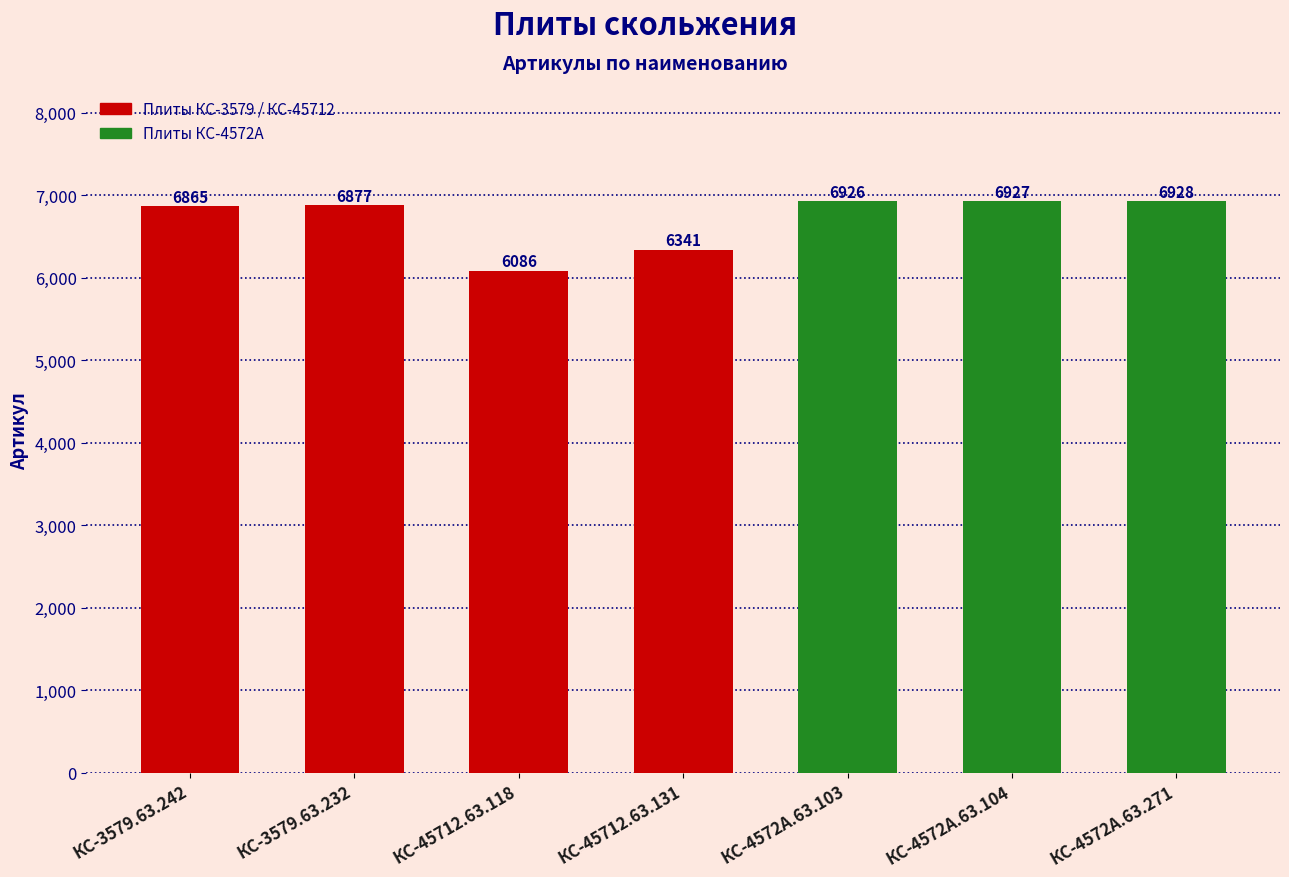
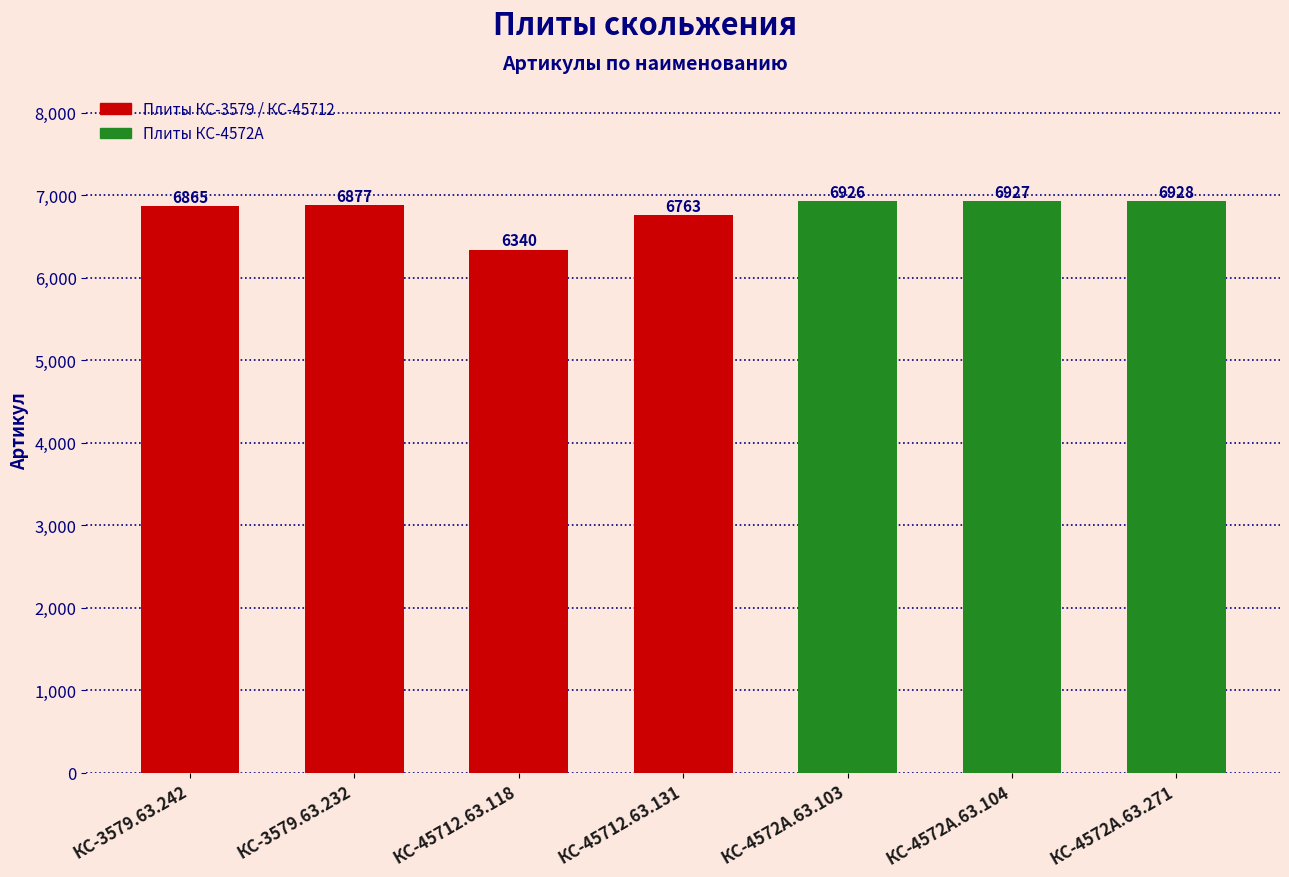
  {
    "КС-3579.63.242": 6865,
    "КС-3579.63.232": 6877,
-   "КС-45712.63.118": 6086,
-   "КС-45712.63.131": 6341,
+   "КС-45712.63.118": 6340,
+   "КС-45712.63.131": 6763,
    "КС-4572А.63.103": 6926,
    "КС-4572А.63.104": 6927,
    "КС-4572А.63.271": 6928
  }
